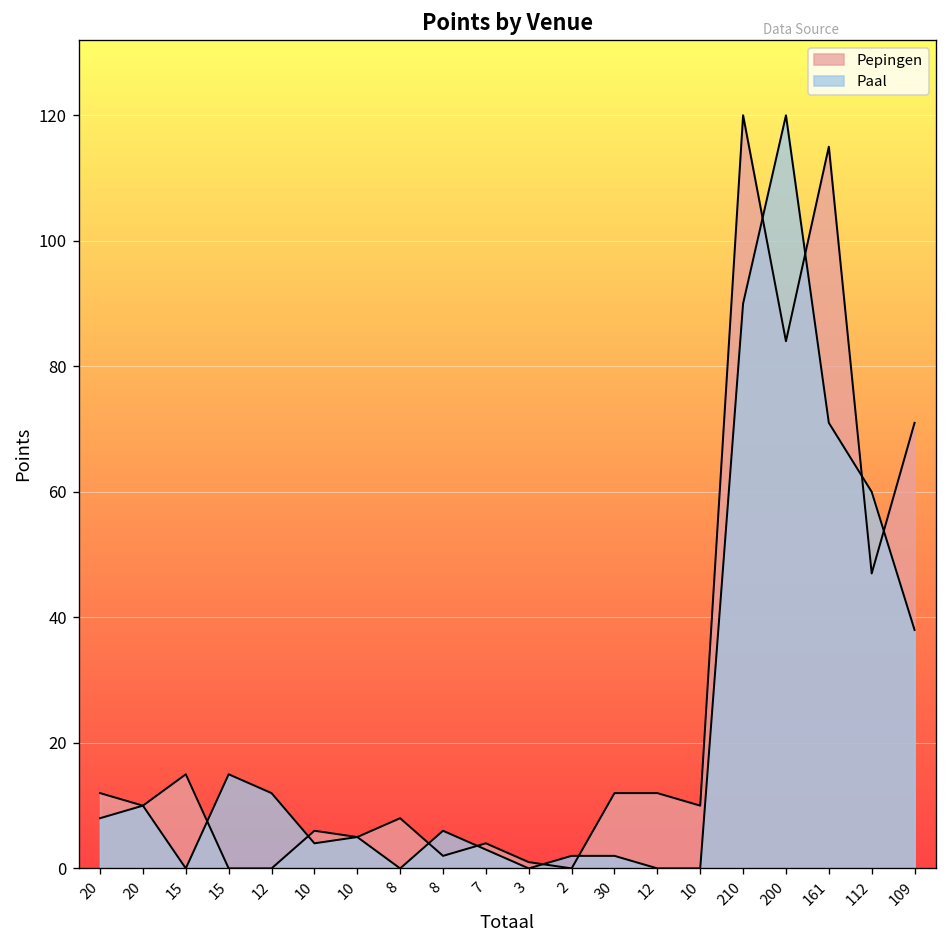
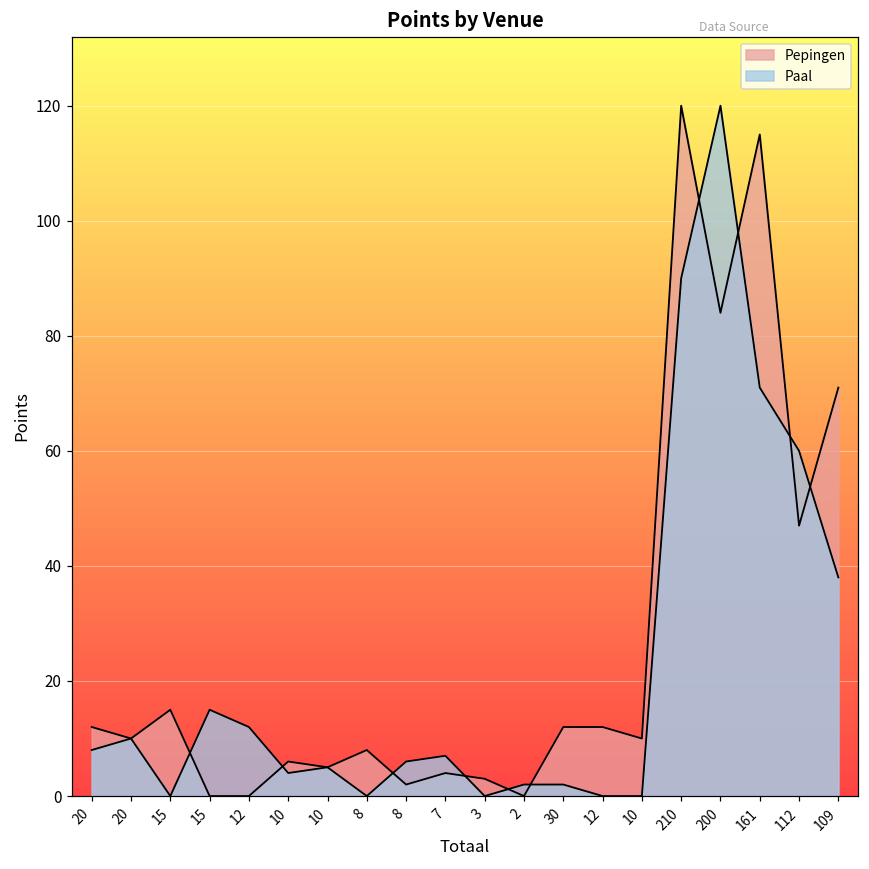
  {
    "Pepingen": {
      "7": 4,
-     "3": 1,
+     "3": 3,
      "2": 0,
      "30": 12,
      "210": 120,
      "200": 84,
      "161": 115,
      "112": 47,
      "109": 71
    },
    "Paal": {
-     "7": 3,
+     "7": 7,
      "3": 0,
      "2": 2,
      "30": 2,
      "210": 90,
      "200": 120,
      "161": 71,
      "112": 60,
      "109": 38
    }
  }
